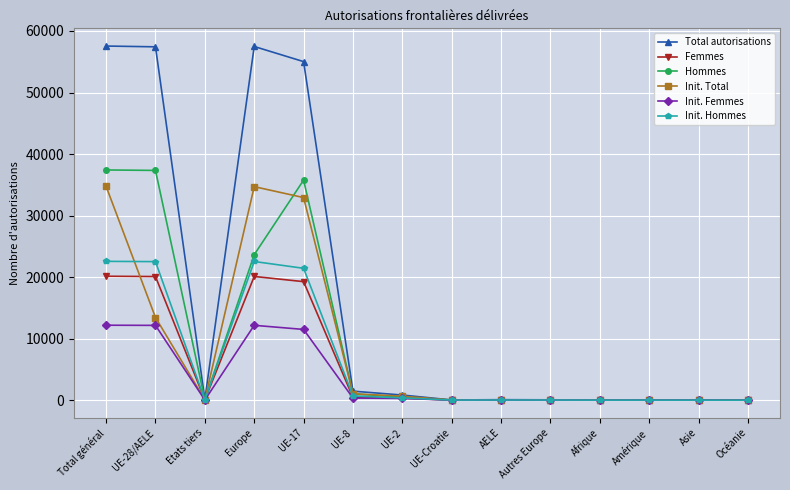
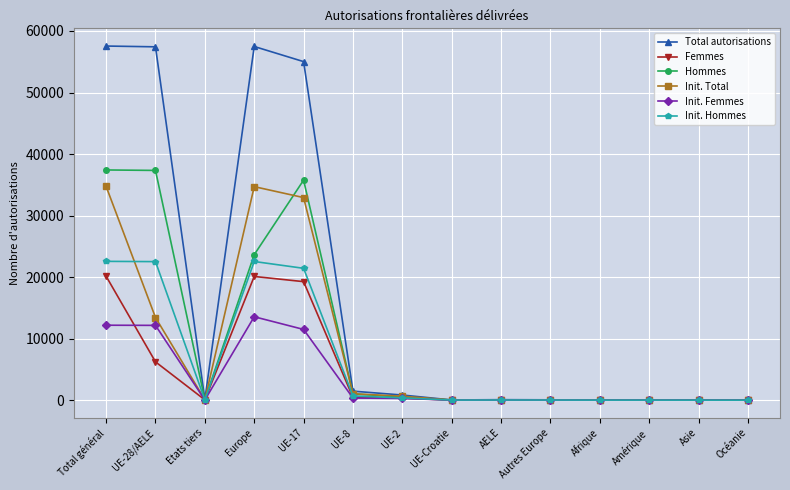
  {
    "Total autorisations": {
      "Total général": 58000,
      "UE-28/AELE": 57000,
      "Europe": 57000,
      "UE-17": 55000,
      "UE-8": 1000
    },
    "Femmes": {
      "Total général": 20000,
-     "UE-28/AELE": 20000,
+     "UE-28/AELE": 6000,
      "Europe": 20000,
      "UE-17": 19000
    },
    "Hommes": {
      "Total général": 37000,
      "UE-28/AELE": 37000,
      "Europe": 24000,
      "UE-17": 36000
    },
    "Init. Total": {
      "Total général": 35000,
      "UE-28/AELE": 13000,
      "Europe": 35000,
      "UE-17": 33000
    },
    "Init. Femmes": {
      "Total général": 12000,
      "UE-28/AELE": 12000,
-     "Europe": 12000,
+     "Europe": 14000,
      "UE-17": 11000
    },
    "Init. Hommes": {
      "Total général": 23000,
      "UE-28/AELE": 23000,
      "Europe": 23000,
      "UE-17": 21000
    }
  }
